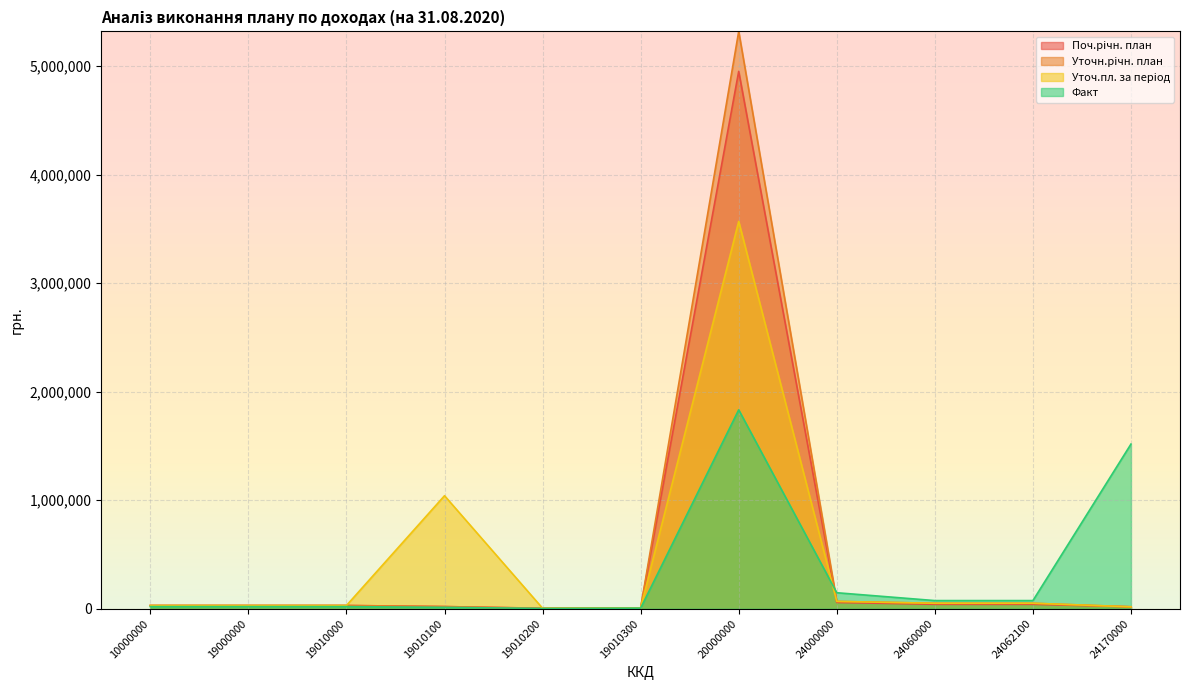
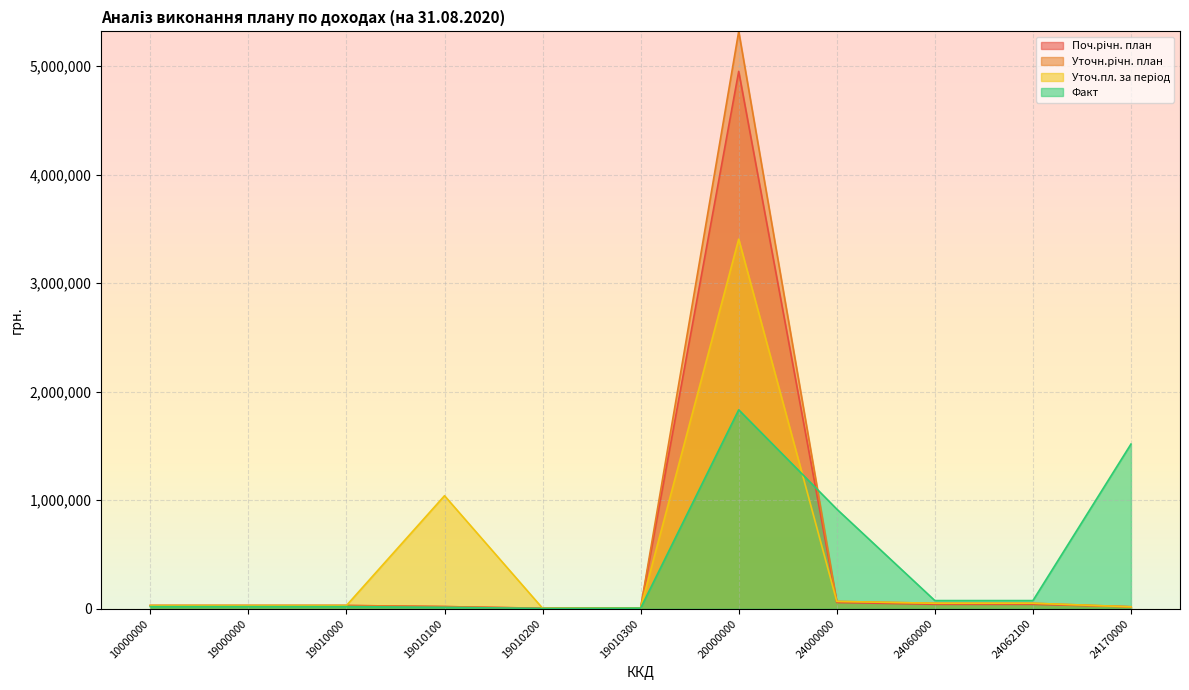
  {
    "Уточ.пл. за період": {
      "19010100": "1,040,000",
-     "20000000": "3,570,000"
+     "20000000": "3,410,000"
    },
    "Факт": {
      "20000000": "1,830,000",
-     "24000000": "150,000",
+     "24000000": "920,000",
      "24060000": "70,000",
      "24062100": "70,000",
      "24170000": "1,520,000"
    }
  }
